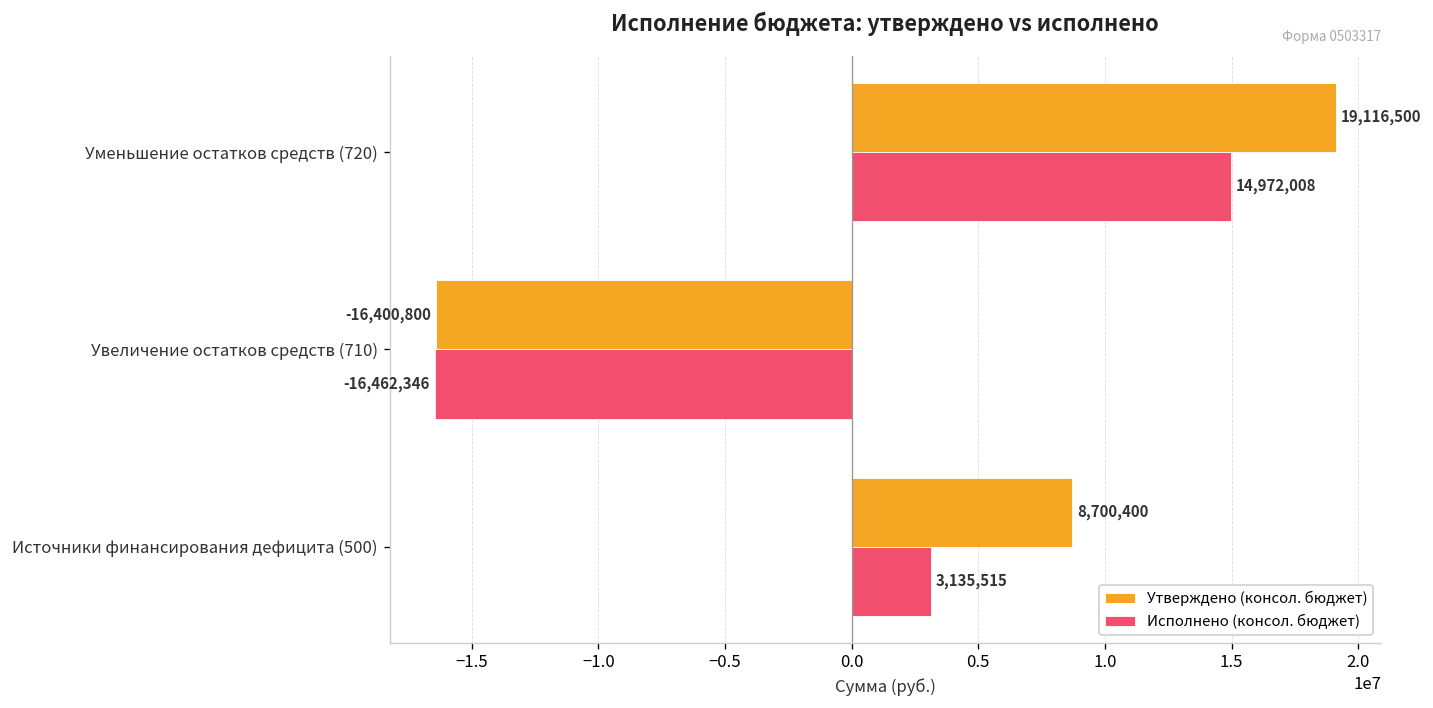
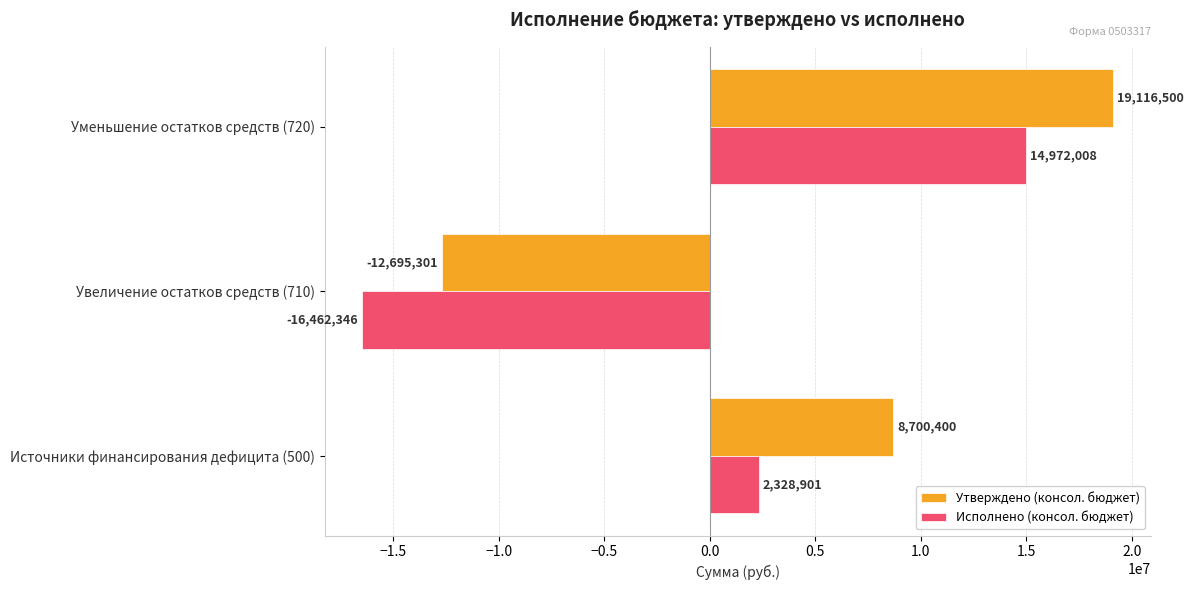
  {
    "Утверждено (консол. бюджет)": {
      "Уменьшение остатков средств (720)": "19,116,500",
-     "Увеличение остатков средств (710)": "-16,400,800",
+     "Увеличение остатков средств (710)": "-12,695,301",
      "Источники финансирования дефицита (500)": "8,700,400"
    },
    "Исполнено (консол. бюджет)": {
      "Уменьшение остатков средств (720)": "14,972,008",
      "Увеличение остатков средств (710)": "-16,462,346",
-     "Источники финансирования дефицита (500)": "3,135,515"
+     "Источники финансирования дефицита (500)": "2,328,901"
    }
  }
